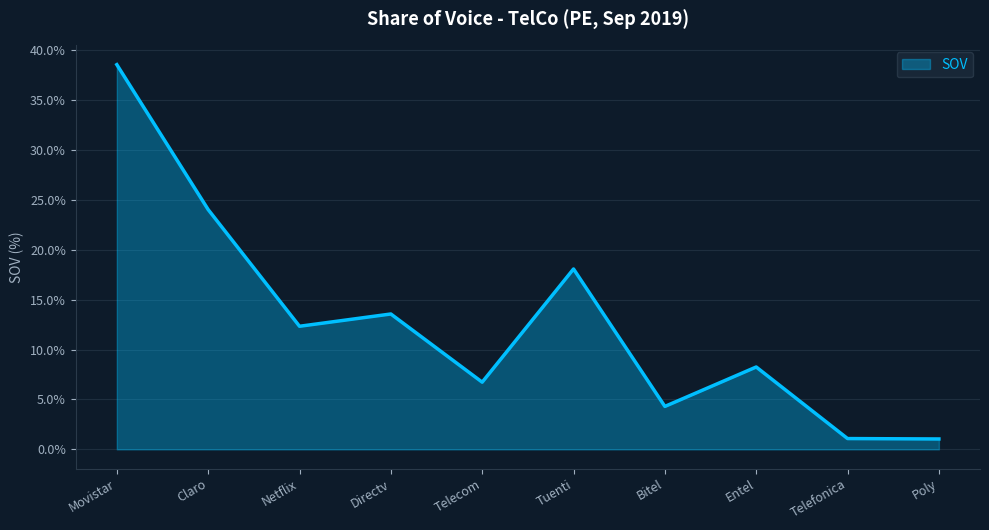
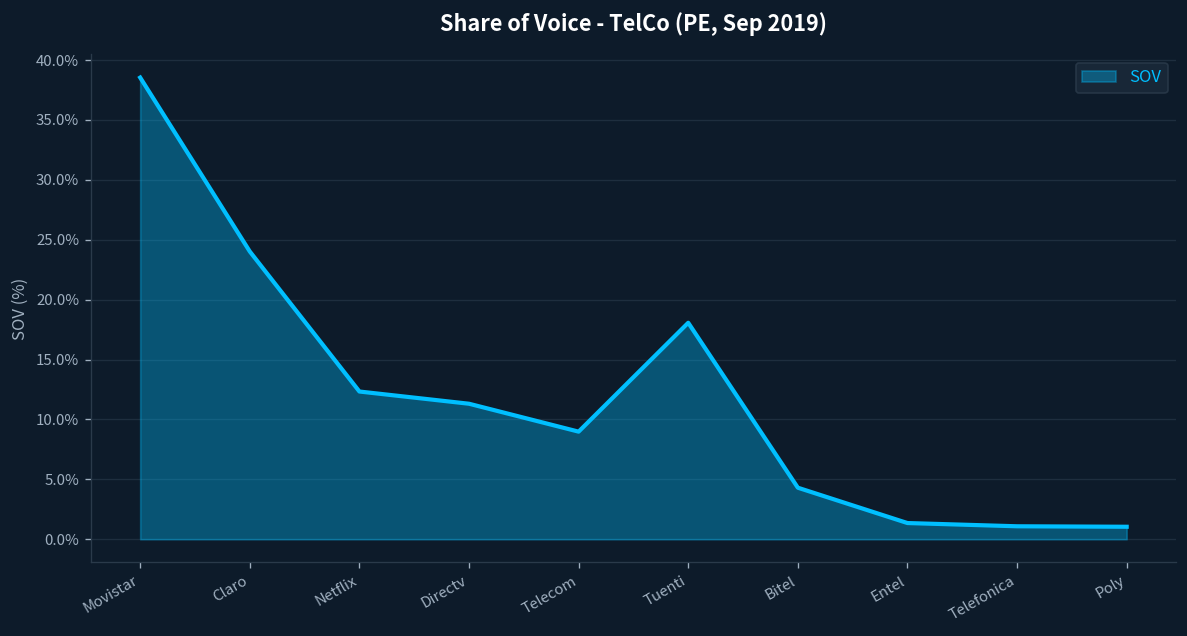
  {
    "Movistar": "39%",
    "Claro": "24%",
    "Netflix": "12%",
-   "Directv": "14%",
-   "Telecom": "7%",
+   "Directv": "11%",
+   "Telecom": "9%",
    "Tuenti": "18%",
    "Bitel": "4%",
-   "Entel": "8%",
+   "Entel": "1%",
    "Telefonica": "1%",
    "Poly": "1%"
  }
